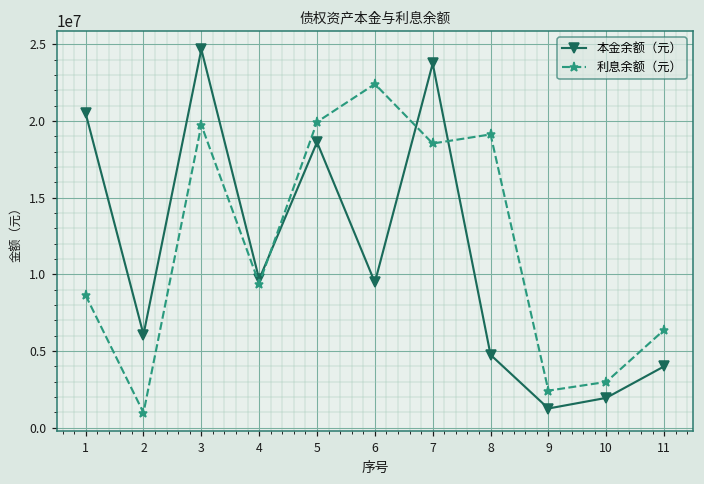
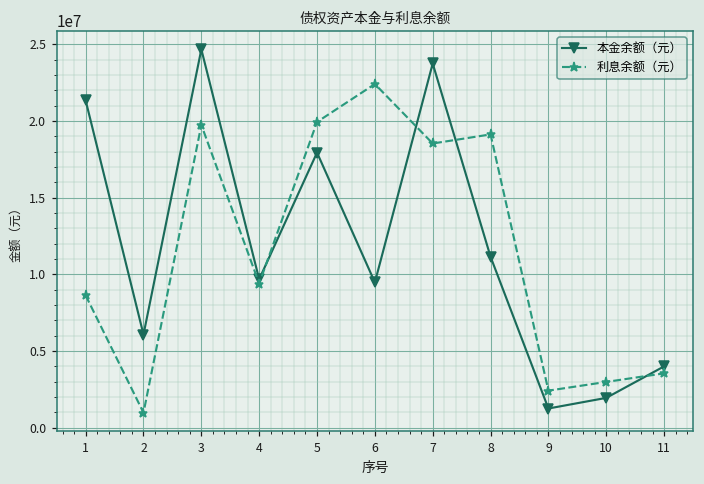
  {
    "本金余额（元）": {
-     "1": 20500000,
+     "1": 21300000,
      "2": 6100000,
      "3": 24700000,
      "4": 9700000,
-     "5": 18600000,
+     "5": 17900000,
      "6": 9500000,
      "7": 23800000,
-     "8": 4800000,
+     "8": 11100000,
      "9": 1300000,
      "10": 1900000,
      "11": 4000000
    },
    "利息余额（元）": {
      "1": 8600000,
      "2": 1000000,
      "3": 19700000,
      "4": 9400000,
      "5": 19900000,
      "6": 22400000,
      "7": 18500000,
      "8": 19100000,
      "9": 2400000,
      "10": 3000000,
-     "11": 6400000
+     "11": 3500000
    }
  }
